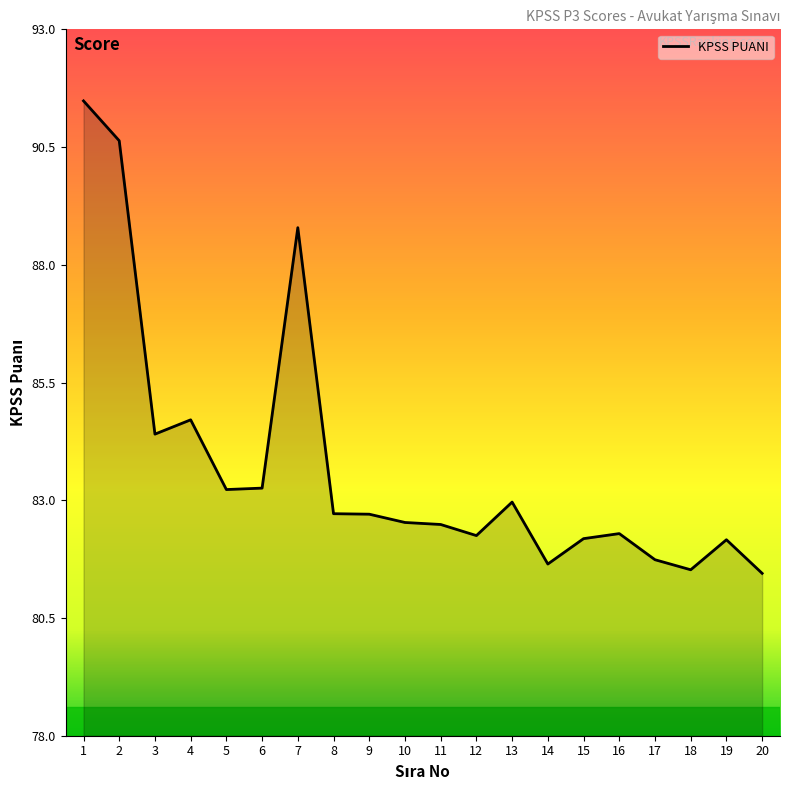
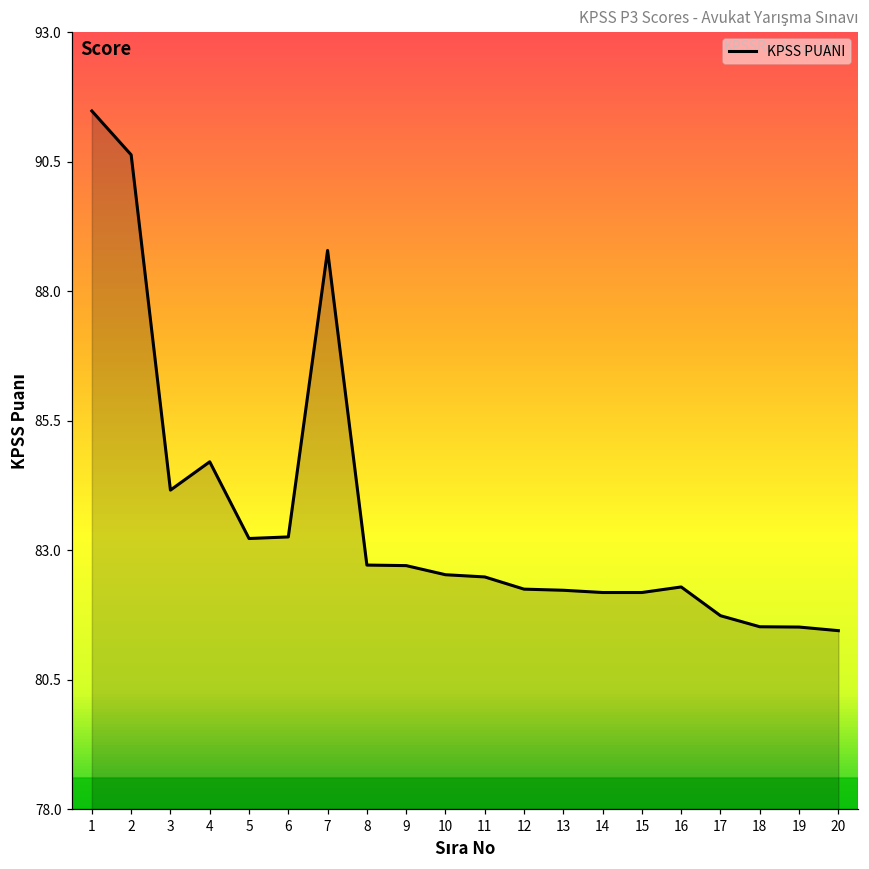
  {
    "1": 91.5,
    "2": 90.6,
-   "3": 84.4,
+   "3": 84.2,
    "4": 84.7,
    "5": 83.2,
    "6": 83.3,
    "7": 88.8,
    "8": 82.7,
    "9": 82.7,
    "10": 82.5,
    "11": 82.5,
    "12": 82.2,
-   "13": 83.0,
-   "14": 81.6,
+   "13": 82.2,
+   "14": 82.2,
    "15": 82.2,
    "16": 82.3,
    "17": 81.7,
    "18": 81.5,
-   "19": 82.2,
+   "19": 81.5,
    "20": 81.4
  }
